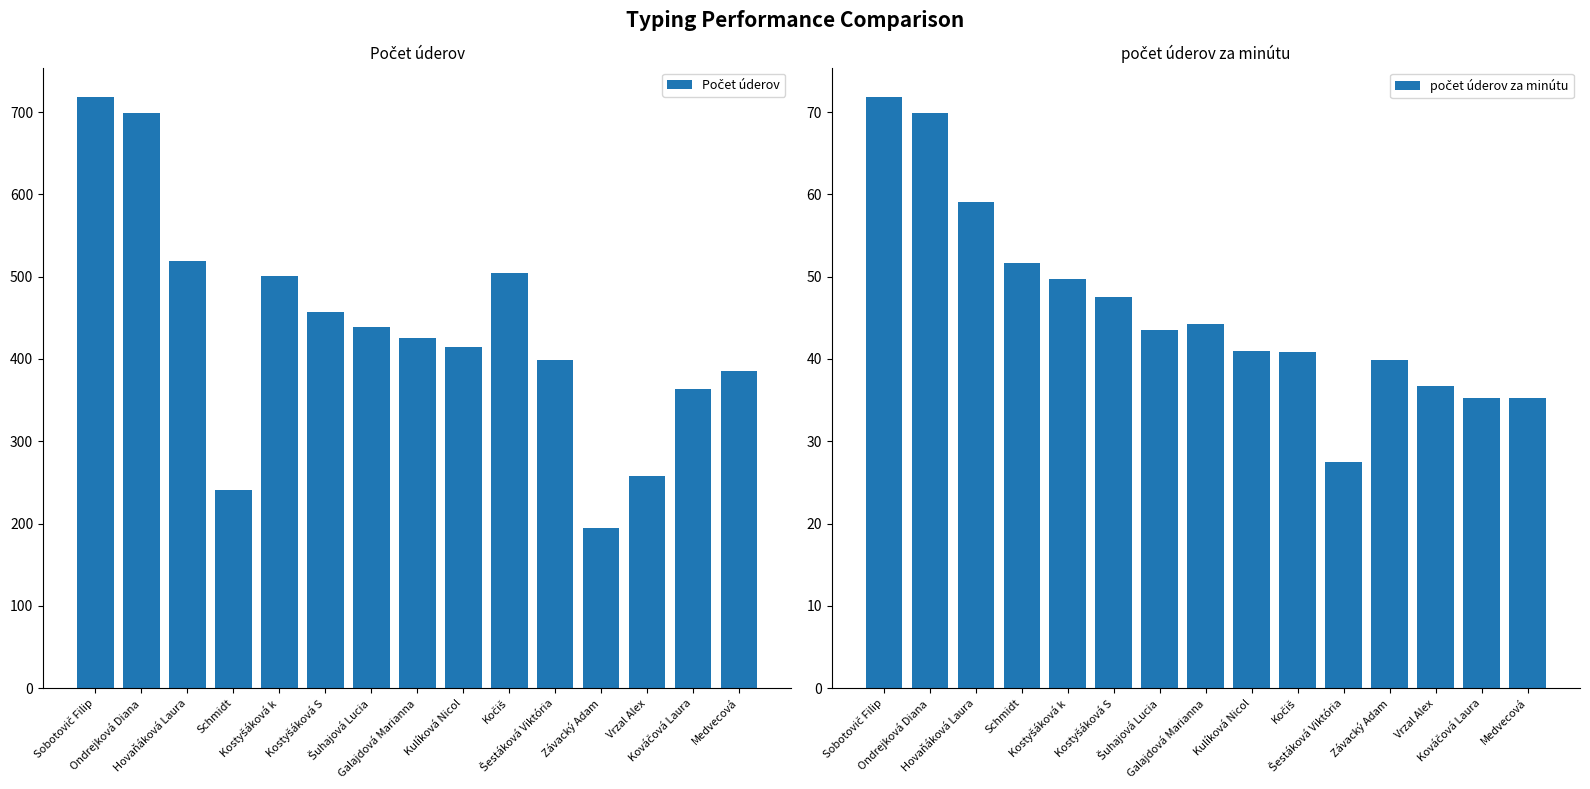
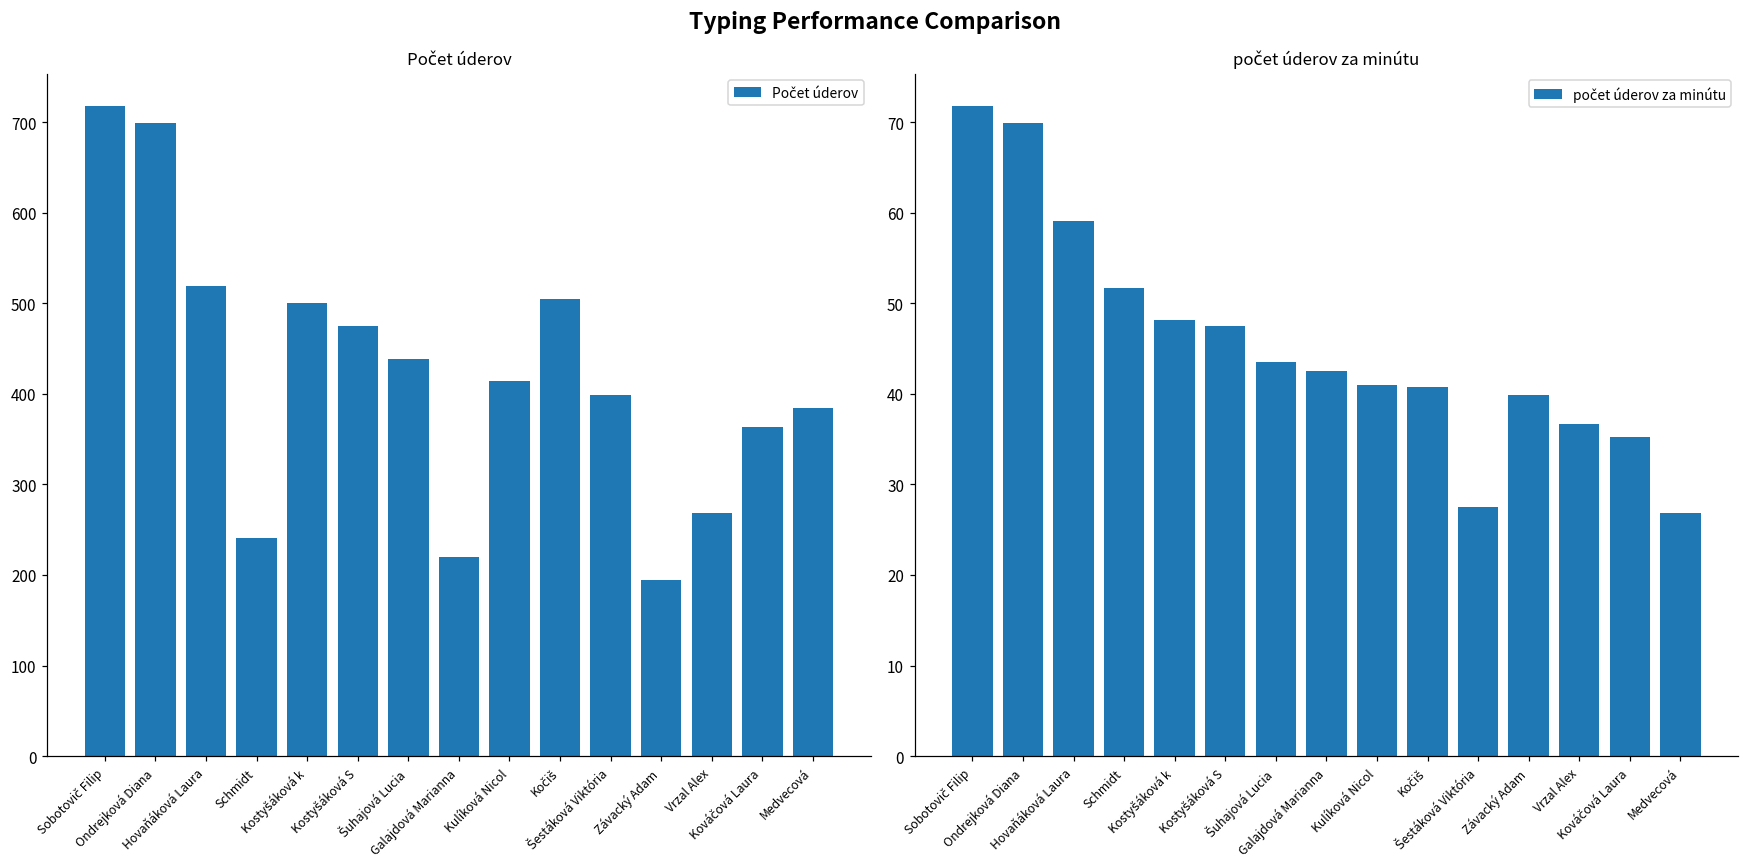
  {
    "Počet úderov": {
      "Sobotovič Filip": 720,
      "Ondrejková Diana": 700,
      "Hovaňáková Laura": 520,
      "Schmidt": 240,
      "Kostyšáková k": 500,
-     "Kostyšáková S": 460,
+     "Kostyšáková S": 480,
      "Šuhajová Lucia": 440,
-     "Galajdová Marianna": 430,
+     "Galajdová Marianna": 220,
      "Kulíková Nicol": 410,
      "Kočiš": 510,
      "Šestáková Viktória": 400,
      "Závacký Adam": 200,
-     "Vrzal Alex": 260,
+     "Vrzal Alex": 270,
      "Kováčová Laura": 360,
      "Medvecová": 390
    },
    "počet úderov za minútu": {
      "Sobotovič Filip": 72,
      "Ondrejková Diana": 70,
      "Hovaňáková Laura": 59,
      "Schmidt": 52,
-     "Kostyšáková k": 50,
+     "Kostyšáková k": 48,
      "Kostyšáková S": 48,
      "Šuhajová Lucia": 44,
-     "Galajdová Marianna": 44,
+     "Galajdová Marianna": 43,
      "Kulíková Nicol": 41,
      "Kočiš": 41,
      "Šestáková Viktória": 28,
      "Závacký Adam": 40,
      "Vrzal Alex": 37,
      "Kováčová Laura": 35,
-     "Medvecová": 35
+     "Medvecová": 27
    }
  }
